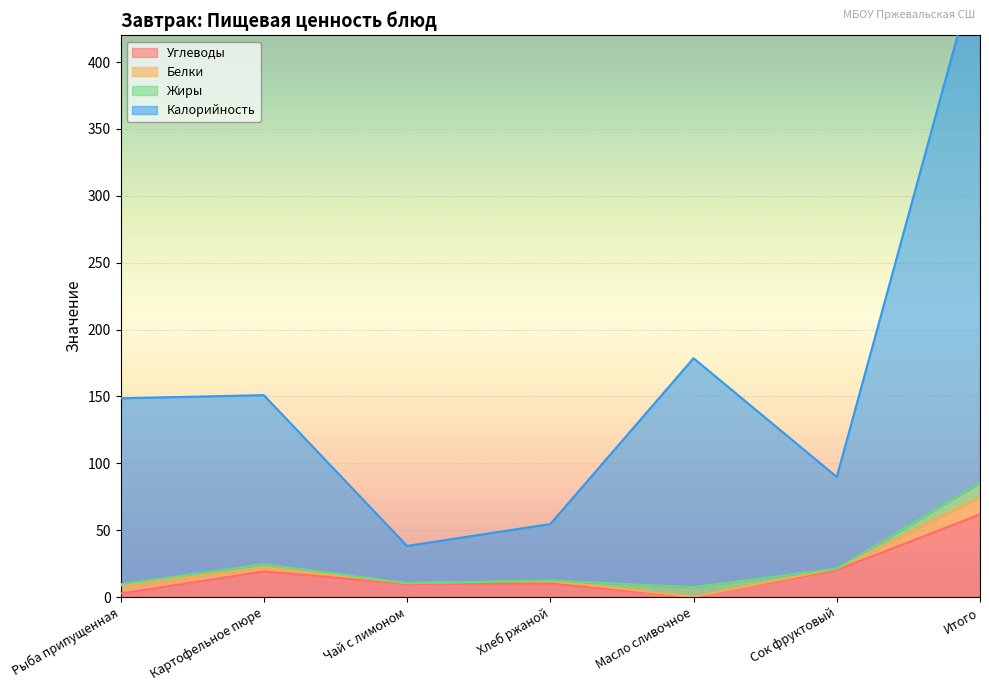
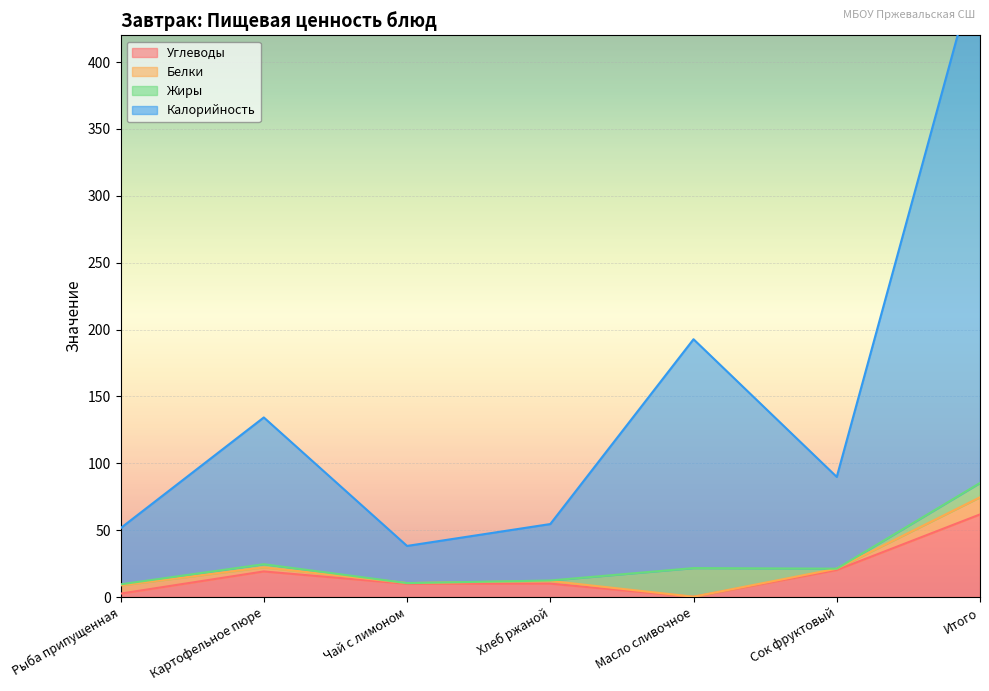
  {
    "Жиры": {
      "Картофельное пюре": 2,
-     "Масло сливочное": 7,
+     "Масло сливочное": 21,
      "Итого": 11
    },
    "Калорийность": {
-     "Рыба припущенная": 139,
-     "Картофельное пюре": 126,
+     "Рыба припущенная": 42,
+     "Картофельное пюре": 110,
      "Чай с лимоном": 28,
      "Хлеб ржаной": 42,
      "Масло сливочное": 171,
      "Сок фруктовый": 69
    }
  }
